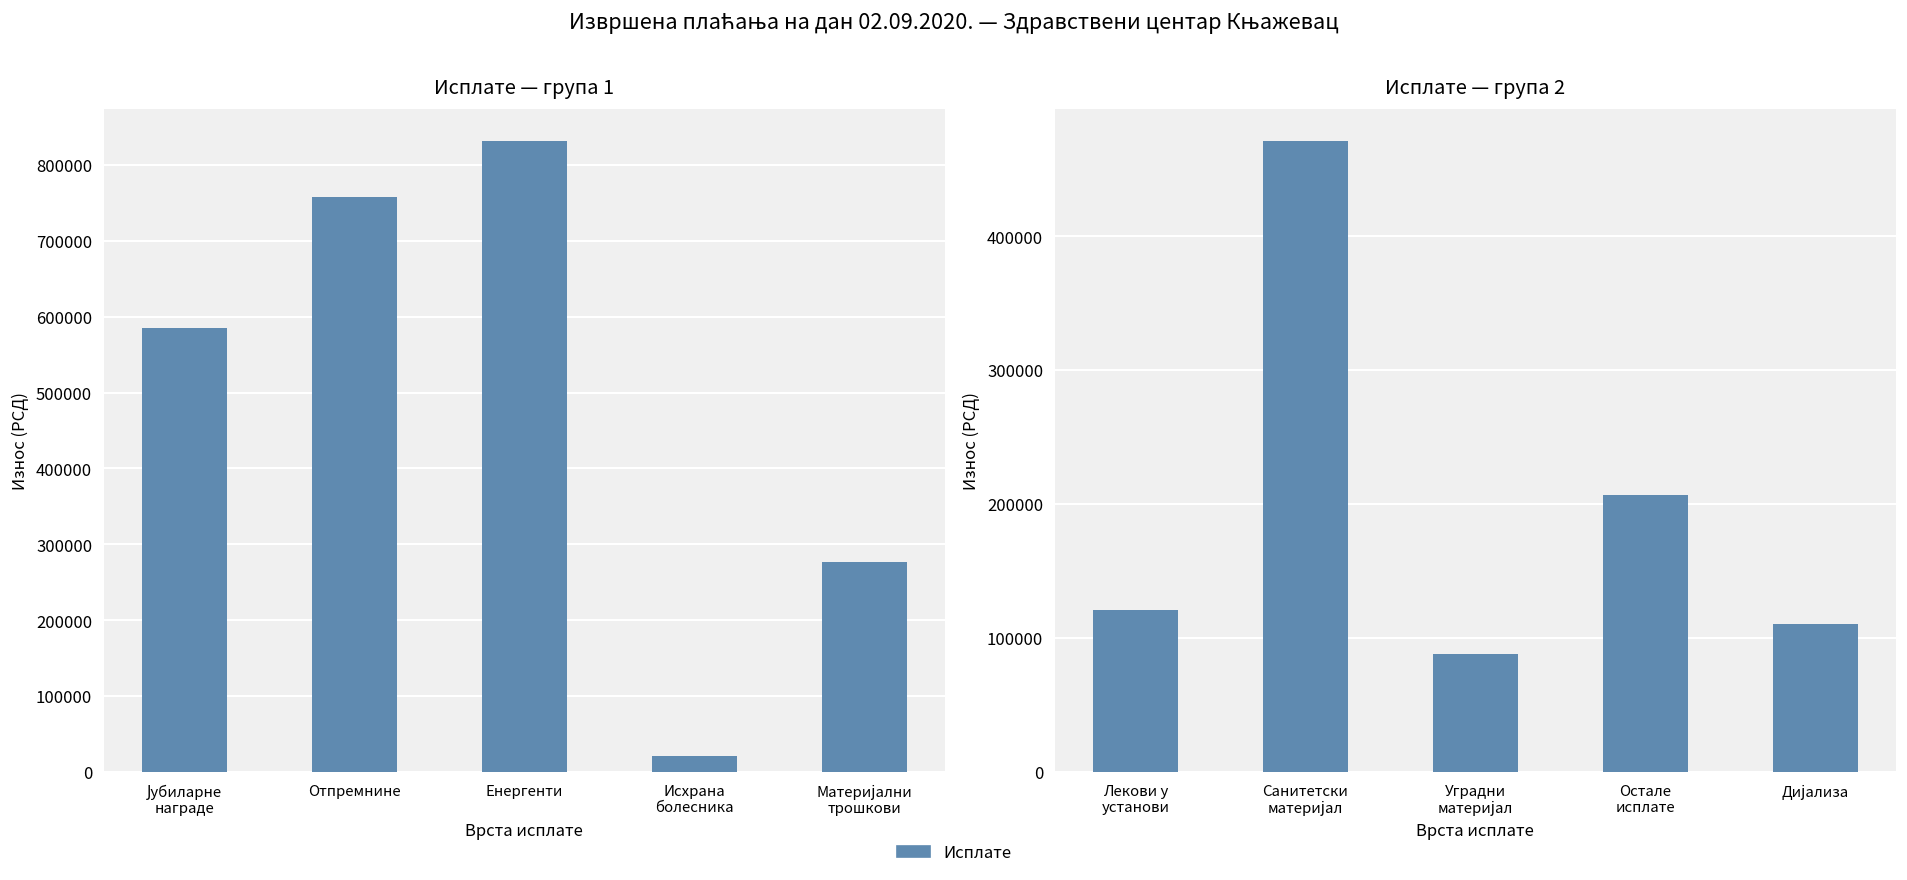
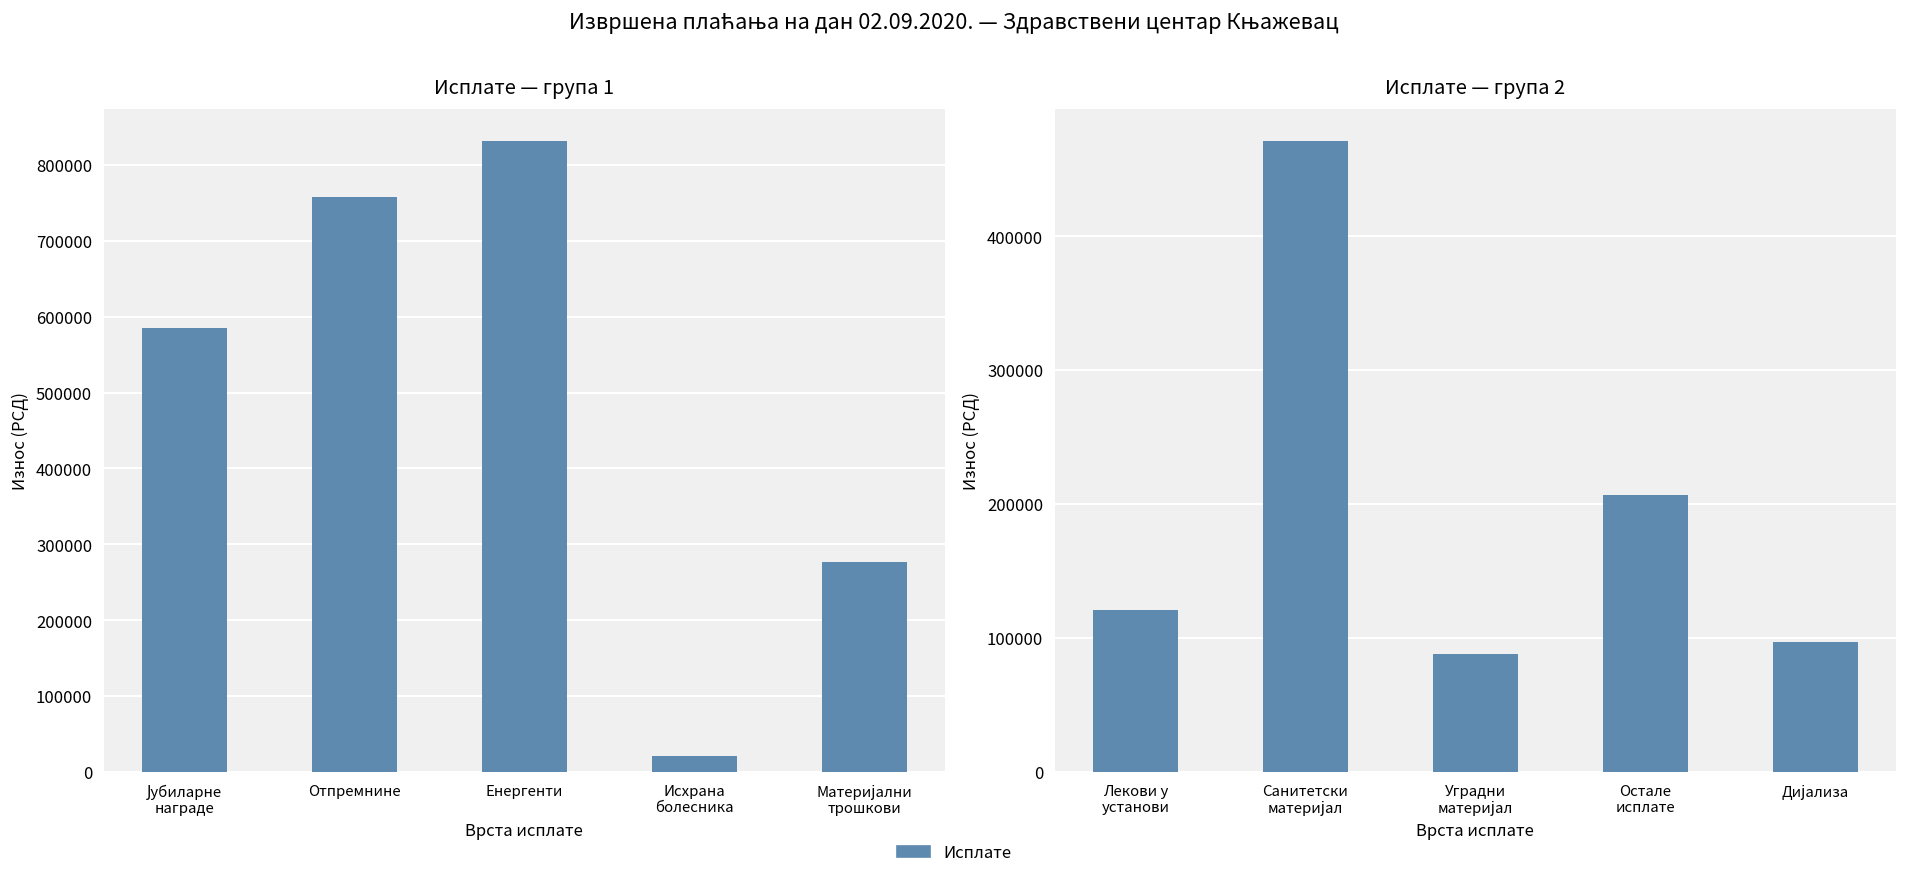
  {
    "Исплате — група 1": {
      "Јубиларне награде": 590000,
      "Отпремнине": 760000,
      "Енергенти": 830000,
      "Исхрана болесника": 20000,
      "Материјални трошкови": 280000
    },
    "Исплате — група 2": {
      "Лекови у установи": 121000,
      "Санитетски материјал": 471000,
      "Уградни материјал": 88000,
      "Остале исплате": 206000,
-     "Дијализа": 111000
+     "Дијализа": 97000
    }
  }
